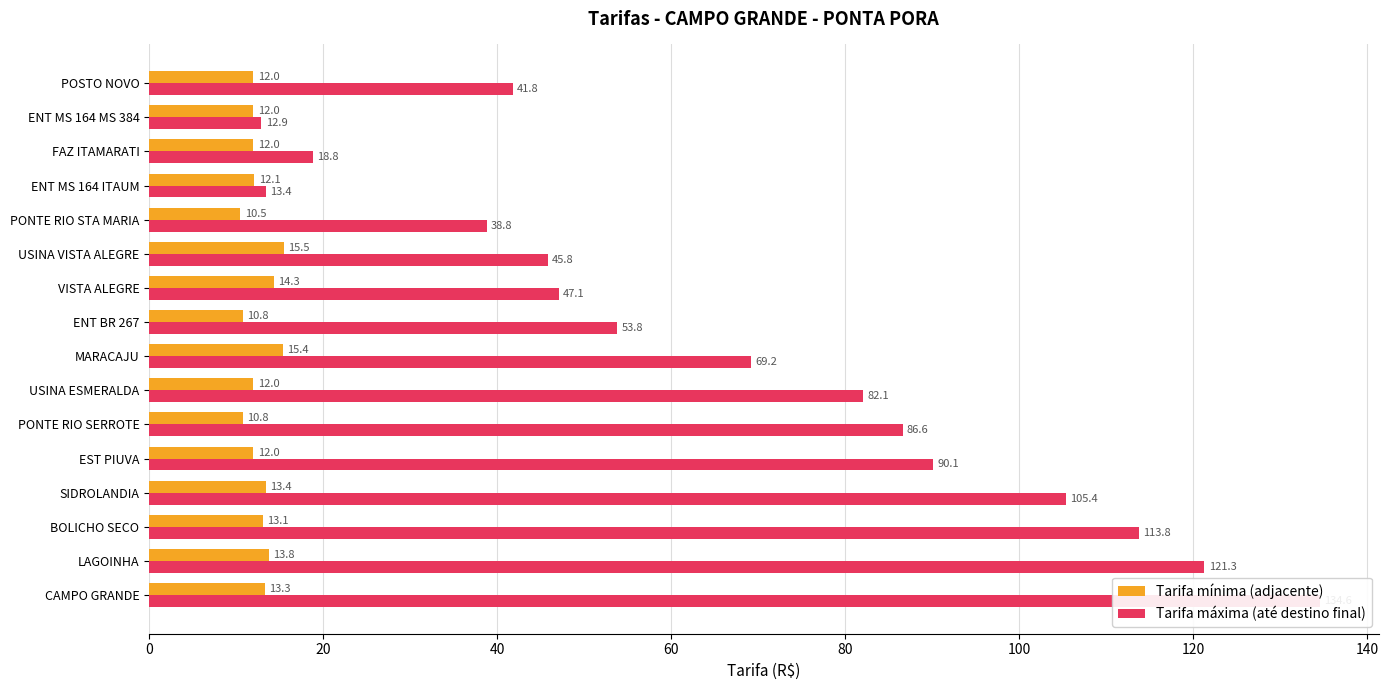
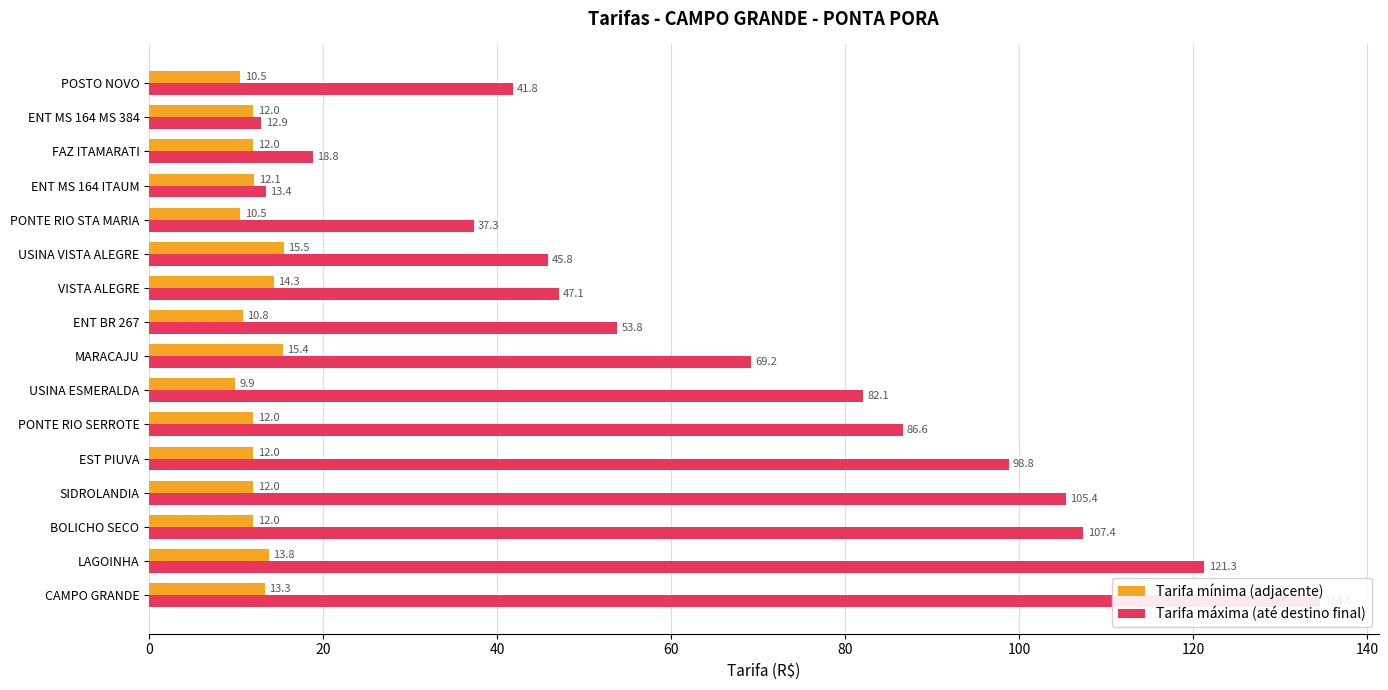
  {
    "Tarifa mínima (adjacente)": {
-     "POSTO NOVO": 12.0,
+     "POSTO NOVO": 10.5,
      "ENT MS 164 MS 384": 12.0,
      "FAZ ITAMARATI": 12.0,
      "ENT MS 164 ITAUM": 12.1,
      "PONTE RIO STA MARIA": 10.5,
      "USINA VISTA ALEGRE": 15.5,
      "VISTA ALEGRE": 14.3,
      "ENT BR 267": 10.8,
      "MARACAJU": 15.4,
-     "USINA ESMERALDA": 12.0,
-     "PONTE RIO SERROTE": 10.8,
+     "USINA ESMERALDA": 9.9,
+     "PONTE RIO SERROTE": 12.0,
      "EST PIUVA": 12.0,
-     "SIDROLANDIA": 13.4,
-     "BOLICHO SECO": 13.1,
+     "SIDROLANDIA": 12.0,
+     "BOLICHO SECO": 12.0,
      "LAGOINHA": 13.8,
      "CAMPO GRANDE": 13.3
    },
    "Tarifa máxima (até destino final)": {
      "POSTO NOVO": 41.8,
      "ENT MS 164 MS 384": 12.9,
      "FAZ ITAMARATI": 18.8,
      "ENT MS 164 ITAUM": 13.4,
-     "PONTE RIO STA MARIA": 38.8,
+     "PONTE RIO STA MARIA": 37.3,
      "USINA VISTA ALEGRE": 45.8,
      "VISTA ALEGRE": 47.1,
      "ENT BR 267": 53.8,
      "MARACAJU": 69.2,
      "USINA ESMERALDA": 82.1,
      "PONTE RIO SERROTE": 86.6,
-     "EST PIUVA": 90.1,
+     "EST PIUVA": 98.8,
      "SIDROLANDIA": 105.4,
-     "BOLICHO SECO": 113.8,
+     "BOLICHO SECO": 107.4,
      "LAGOINHA": 121.3
    }
  }
